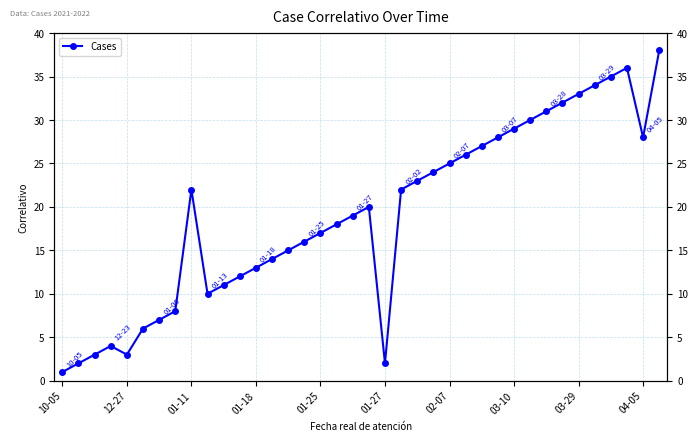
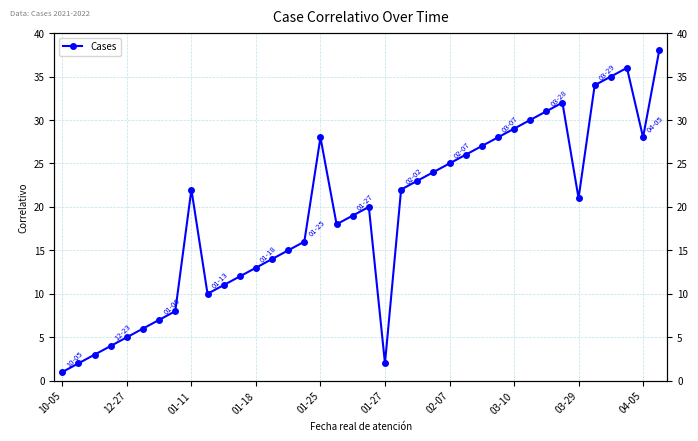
  {
    "10-05": 1,
-   "12-27": 3,
+   "12-27": 5,
    "01-11": 22,
    "01-18": 13,
-   "01-25": 17,
+   "01-25": 28,
    "01-27": 2,
    "02-07": 25,
-   "03-29": 33
+   "03-29": 21
  }
